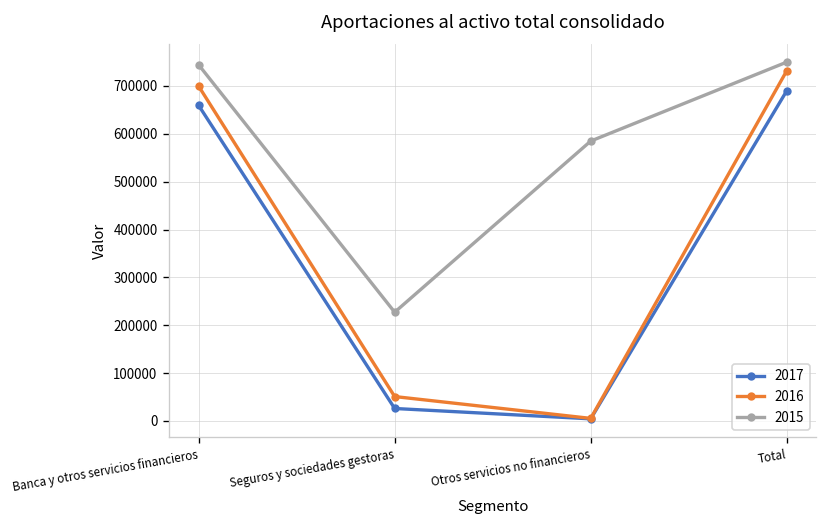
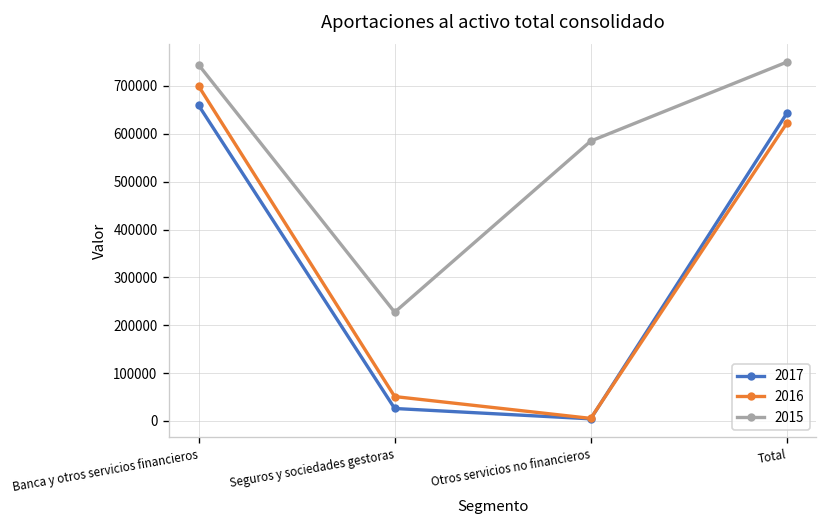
  {
    "2017": {
      "Banca y otros servicios financieros": 660000,
      "Seguros y sociedades gestoras": 30000,
-     "Total": 690000
+     "Total": 640000
    },
    "2016": {
      "Banca y otros servicios financieros": 700000,
      "Seguros y sociedades gestoras": 50000,
-     "Total": 730000
+     "Total": 620000
    },
    "2015": {
      "Banca y otros servicios financieros": 740000,
      "Seguros y sociedades gestoras": 230000,
      "Otros servicios no financieros": 580000,
      "Total": 750000
    }
  }
